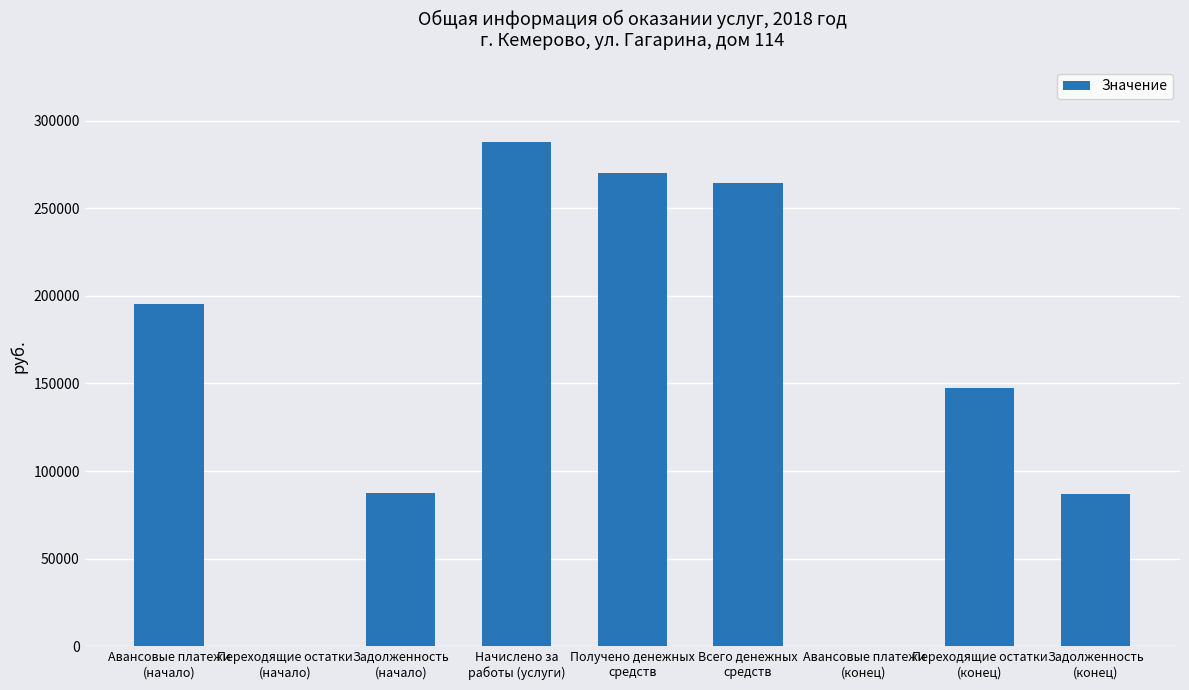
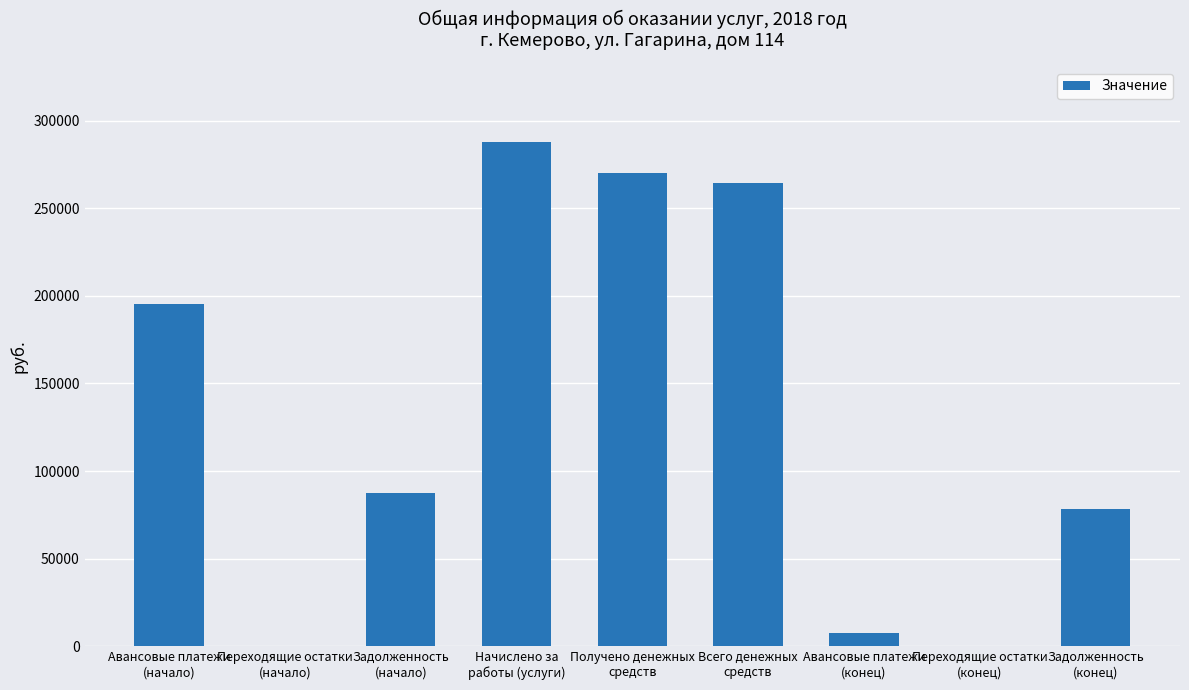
  {
    "Авансовые платежи (начало)": 195000,
    "Переходящие остатки (начало)": 0,
    "Задолженность (начало)": 88000,
    "Начислено за работы (услуги)": 288000,
    "Получено денежных средств": 270000,
    "Всего денежных средств": 265000,
-   "Авансовые платежи (конец)": 0,
-   "Переходящие остатки (конец)": 147000,
-   "Задолженность (конец)": 87000
+   "Авансовые платежи (конец)": 8000,
+   "Переходящие остатки (конец)": 0,
+   "Задолженность (конец)": 79000
  }
